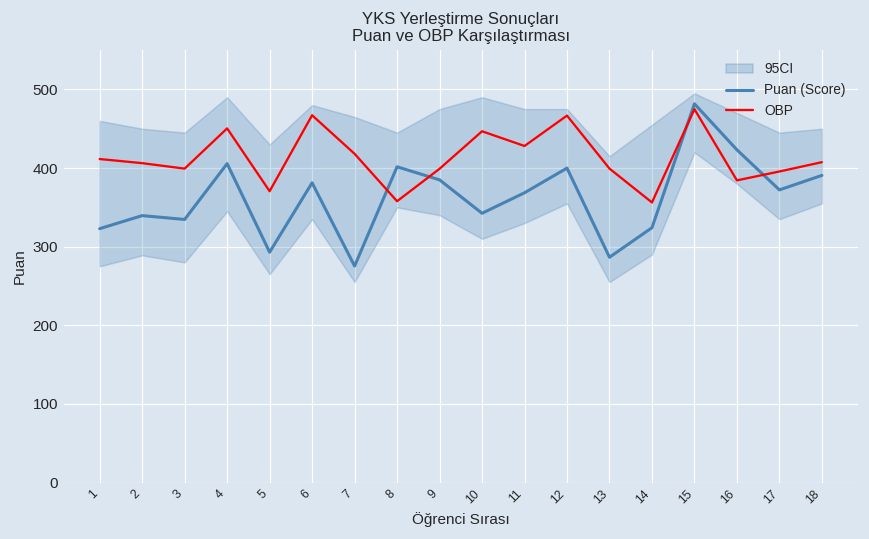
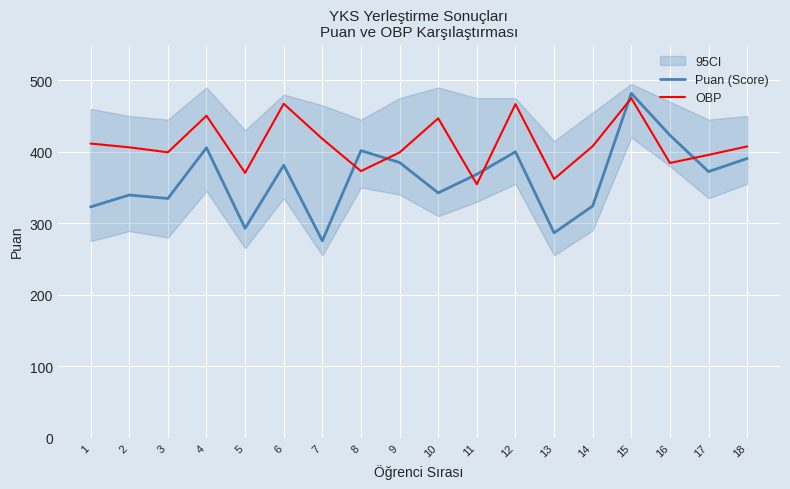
  {
    "OBP": {
      "1": 410,
      "2": 410,
      "3": 400,
      "4": 450,
      "5": 370,
      "6": 470,
      "7": 420,
-     "8": 360,
+     "8": 370,
      "9": 400,
      "10": 450,
-     "11": 430,
+     "11": 350,
      "12": 470,
-     "13": 400,
-     "14": 360,
+     "13": 360,
+     "14": 410,
      "15": 470,
      "16": 380,
      "17": 400,
      "18": 410
    }
  }
